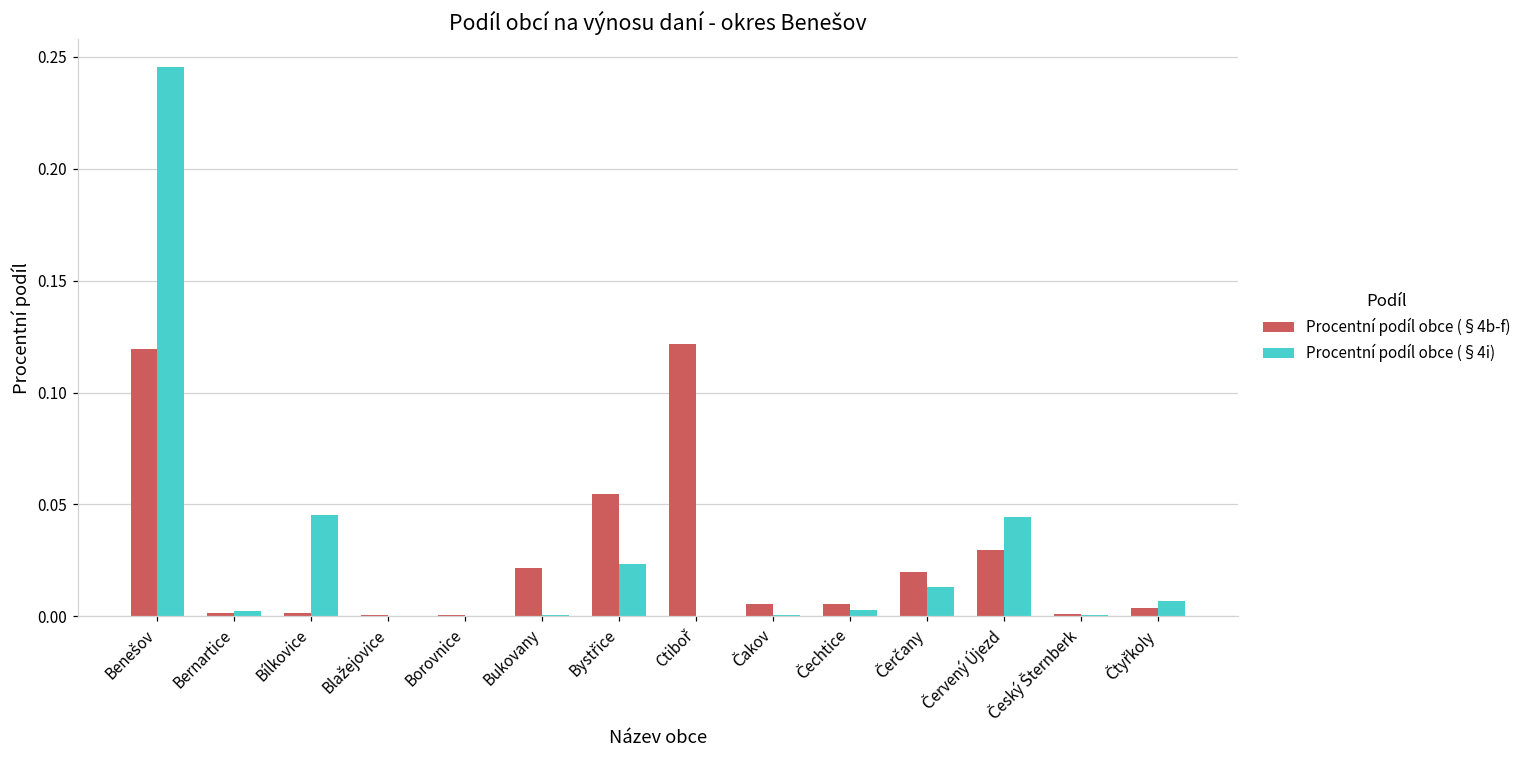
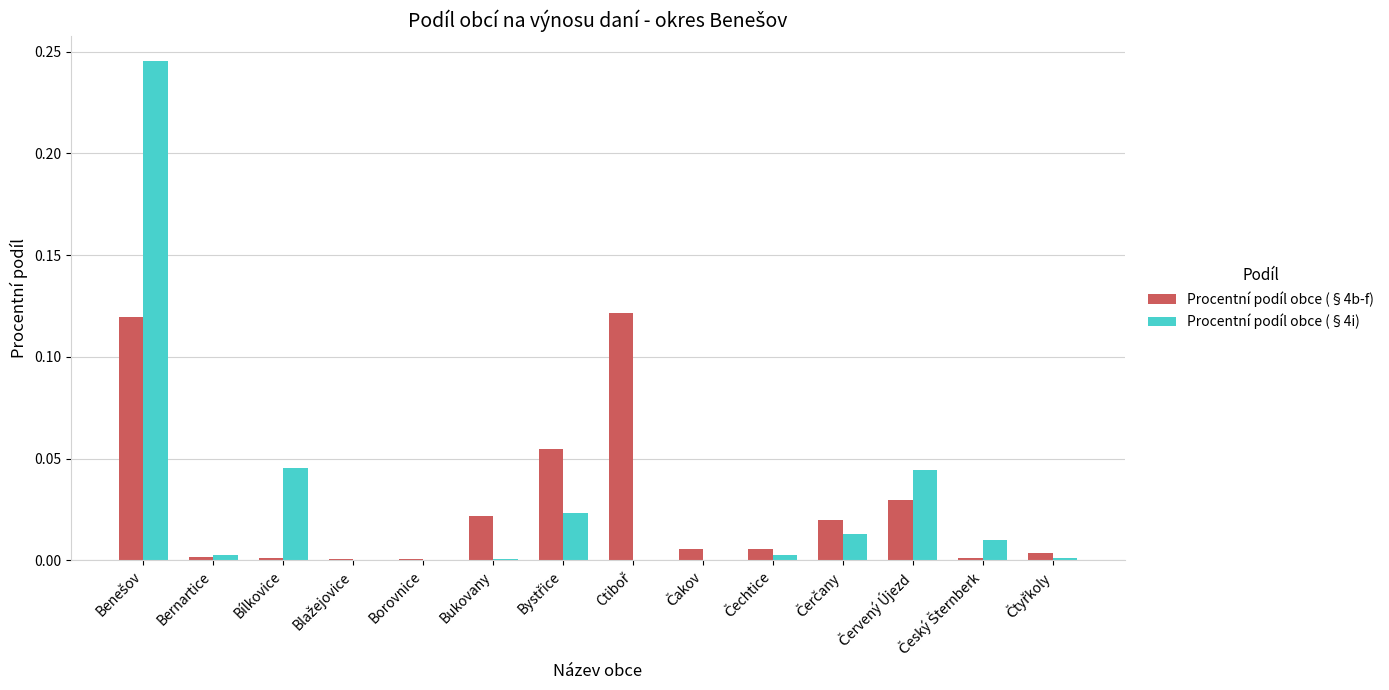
  {
    "Procentní podíl obce (§4b-f)": {
      "Benešov": 0.120,
      "Bernartice": 0.002,
      "Bílkovice": 0.001,
      "Bukovany": 0.022,
      "Bystřice": 0.055,
      "Ctiboř": 0.122,
      "Čakov": 0.006,
      "Čechtice": 0.006,
      "Čerčany": 0.020,
      "Červený Újezd": 0.030,
      "Čtyřkoly": 0.004
    },
    "Procentní podíl obce (§4i)": {
      "Benešov": 0.245,
      "Bernartice": 0.003,
      "Bílkovice": 0.045,
      "Bystřice": 0.023,
      "Čechtice": 0.003,
      "Čerčany": 0.013,
      "Červený Újezd": 0.044,
-     "Český Šternberk": 0.001,
-     "Čtyřkoly": 0.007
+     "Český Šternberk": 0.010,
+     "Čtyřkoly": 0.001
    }
  }
